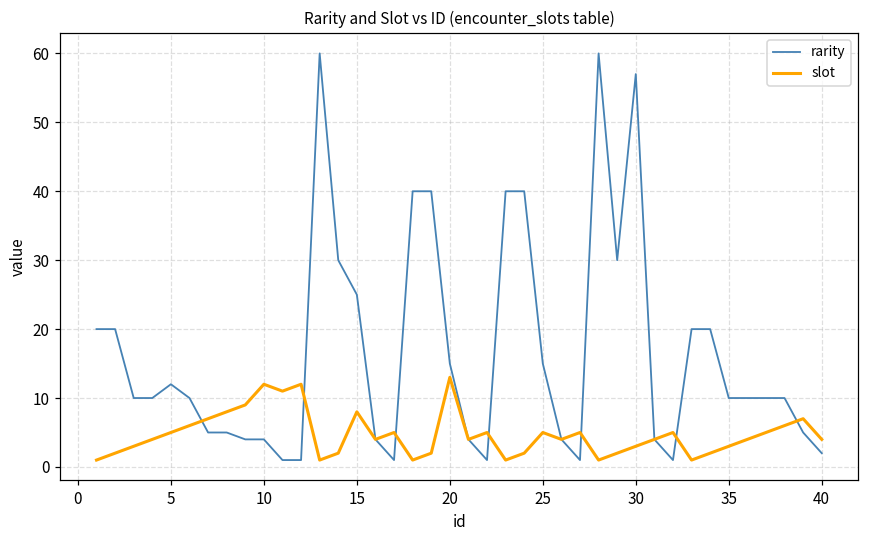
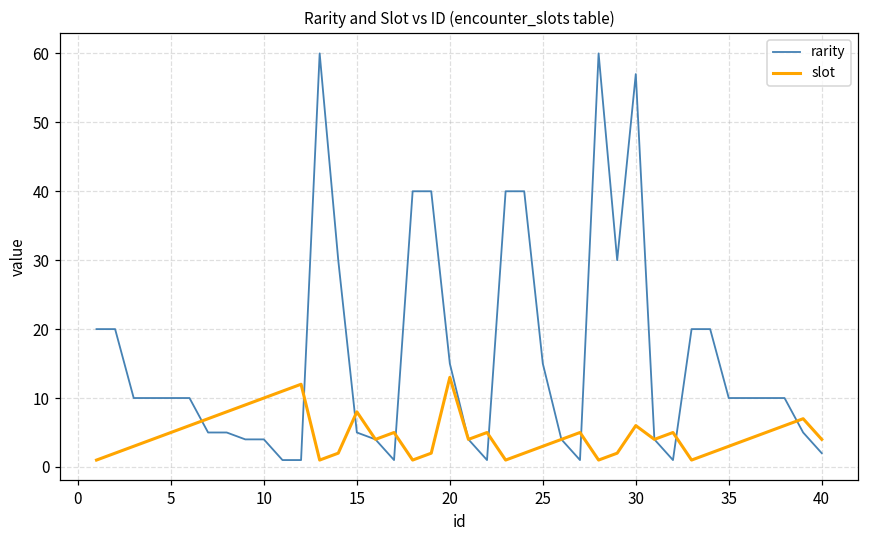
  {
    "rarity": {
-     "5": 12,
+     "5": 10,
      "10": 4,
-     "15": 25,
+     "15": 5,
      "20": 15,
      "25": 15,
      "30": 57,
      "35": 10,
      "40": 2
    },
    "slot": {
      "5": 5,
-     "10": 12,
+     "10": 10,
      "15": 8,
      "20": 13,
-     "25": 5,
-     "30": 3,
+     "25": 3,
+     "30": 6,
      "35": 3,
      "40": 4
    }
  }
